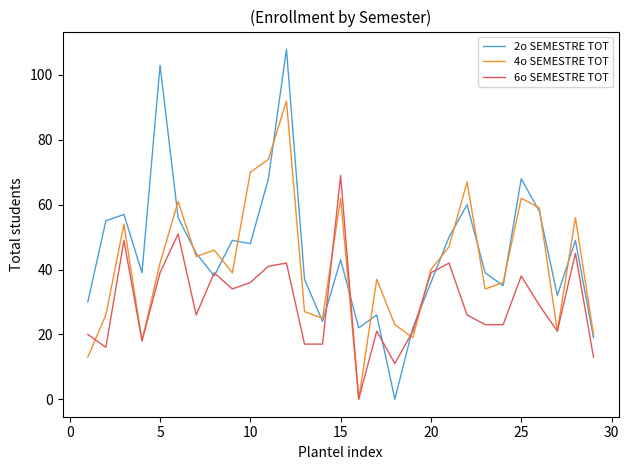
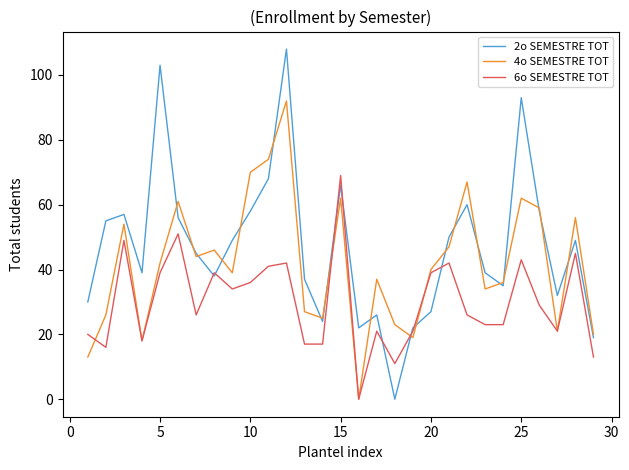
  {
    "2o SEMESTRE TOT": {
      "5": 103,
-     "10": 48,
-     "15": 43,
-     "20": 36,
-     "25": 68
+     "10": 58,
+     "15": 66,
+     "20": 27,
+     "25": 93
    },
    "4o SEMESTRE TOT": {
      "5": 42,
      "10": 70,
      "15": 62,
      "20": 40,
      "25": 62
    },
    "6o SEMESTRE TOT": {
      "5": 39,
      "10": 36,
      "15": 69,
      "20": 39,
-     "25": 38
+     "25": 43
    }
  }
